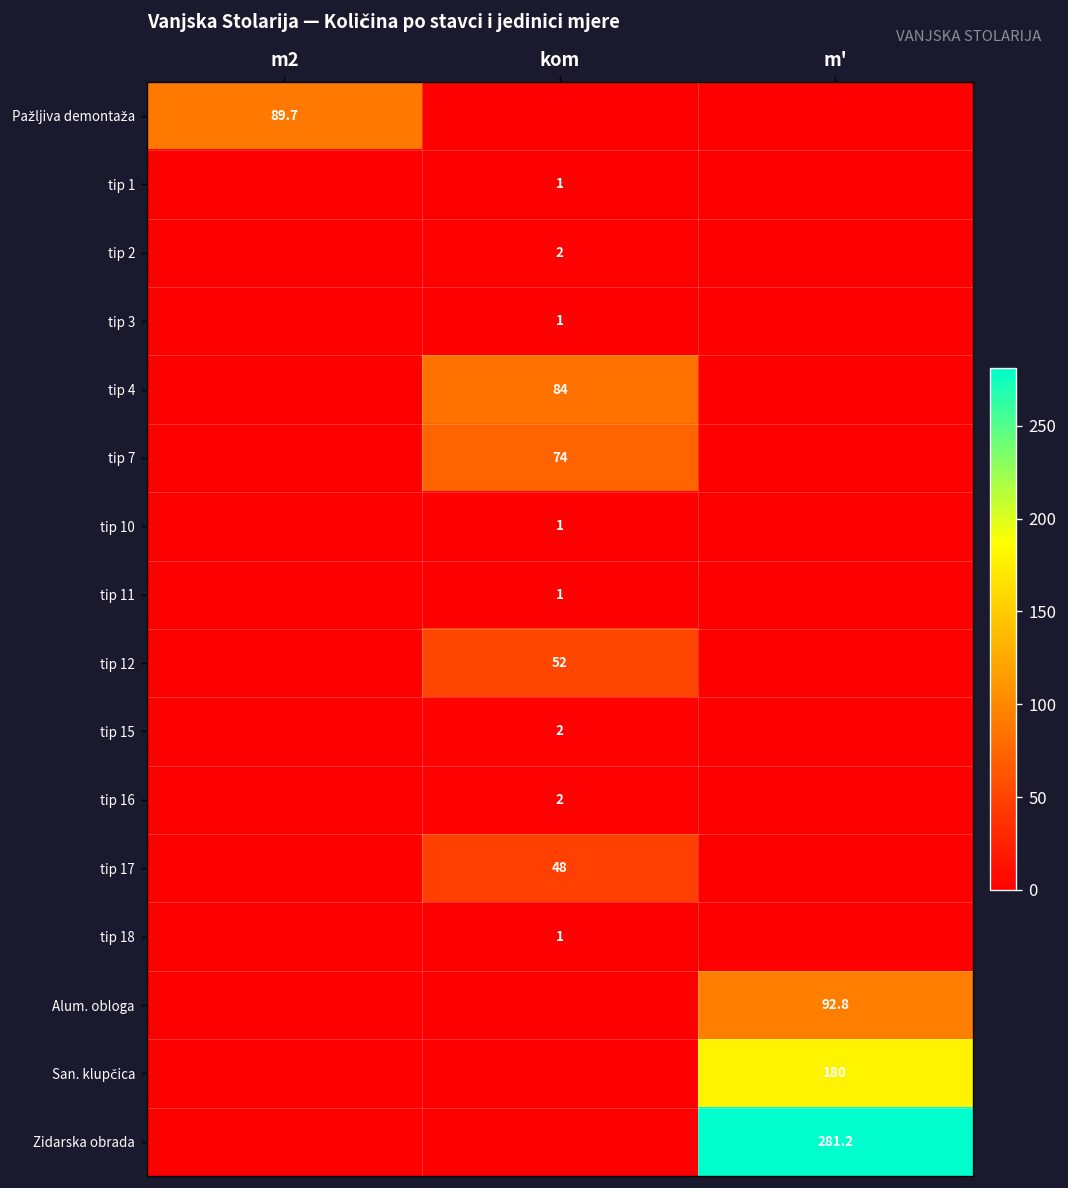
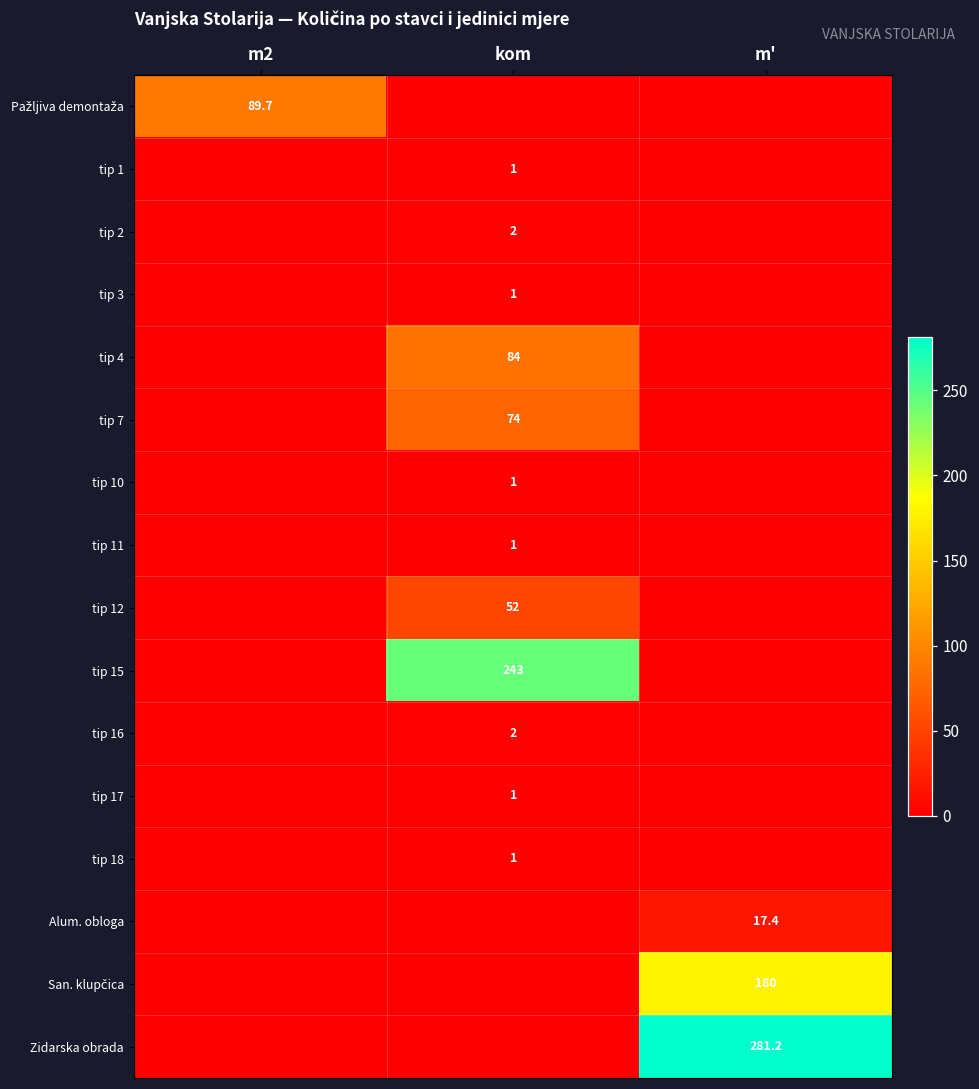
  {
    "Pažljiva demontaža": {
      "m2": 89.7
    },
    "tip 1": {
      "kom": 1
    },
    "tip 2": {
      "kom": 2
    },
    "tip 3": {
      "kom": 1
    },
    "tip 4": {
      "kom": 84
    },
    "tip 7": {
      "kom": 74
    },
    "tip 10": {
      "kom": 1
    },
    "tip 11": {
      "kom": 1
    },
    "tip 12": {
      "kom": 52
    },
    "tip 15": {
-     "kom": 2
+     "kom": 243
    },
    "tip 16": {
      "kom": 2
    },
    "tip 17": {
-     "kom": 48
+     "kom": 1
    },
    "tip 18": {
      "kom": 1
    },
    "Alum. obloga": {
-     "m'": 92.8
+     "m'": 17.4
    },
    "San. klupčica": {
      "m'": 180
    },
    "Zidarska obrada": {
      "m'": 281.2
    }
  }
